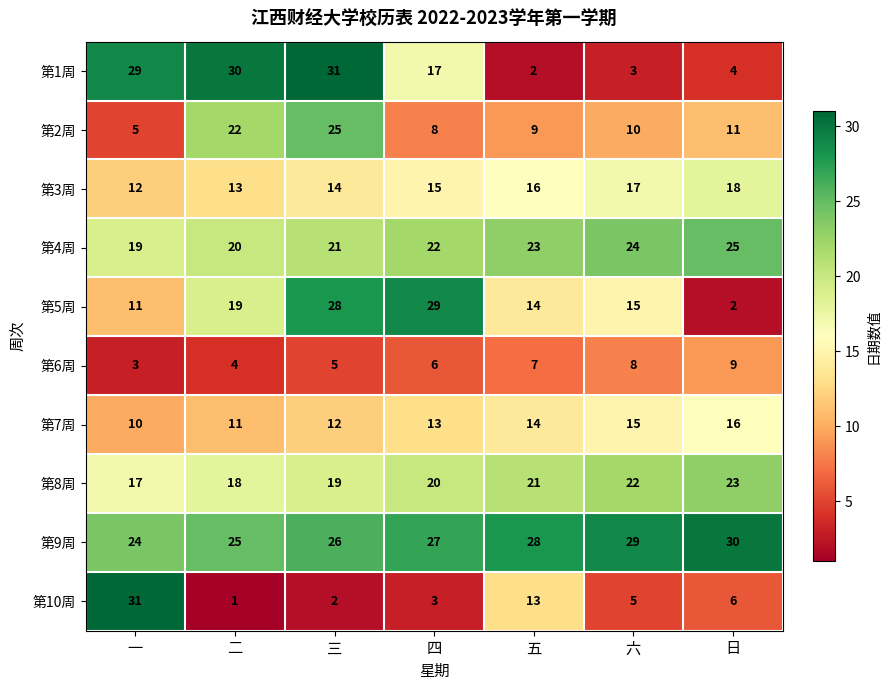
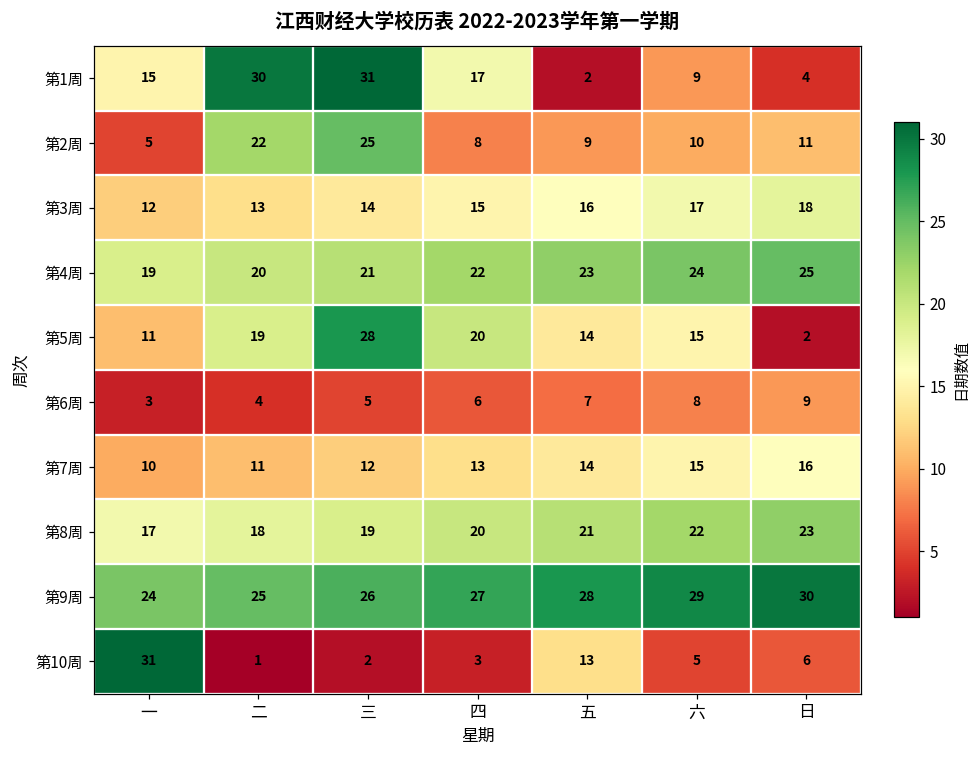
  {
    "第1周": {
-     "一": 29,
+     "一": 15,
      "二": 30,
      "三": 31,
      "四": 17,
      "五": 2,
-     "六": 3,
+     "六": 9,
      "日": 4
    },
    "第2周": {
      "一": 5,
      "二": 22,
      "三": 25,
      "四": 8,
      "五": 9,
      "六": 10,
      "日": 11
    },
    "第3周": {
      "一": 12,
      "二": 13,
      "三": 14,
      "四": 15,
      "五": 16,
      "六": 17,
      "日": 18
    },
    "第4周": {
      "一": 19,
      "二": 20,
      "三": 21,
      "四": 22,
      "五": 23,
      "六": 24,
      "日": 25
    },
    "第5周": {
      "一": 11,
      "二": 19,
      "三": 28,
-     "四": 29,
+     "四": 20,
      "五": 14,
      "六": 15,
      "日": 2
    },
    "第6周": {
      "一": 3,
      "二": 4,
      "三": 5,
      "四": 6,
      "五": 7,
      "六": 8,
      "日": 9
    },
    "第7周": {
      "一": 10,
      "二": 11,
      "三": 12,
      "四": 13,
      "五": 14,
      "六": 15,
      "日": 16
    },
    "第8周": {
      "一": 17,
      "二": 18,
      "三": 19,
      "四": 20,
      "五": 21,
      "六": 22,
      "日": 23
    },
    "第9周": {
      "一": 24,
      "二": 25,
      "三": 26,
      "四": 27,
      "五": 28,
      "六": 29,
      "日": 30
    },
    "第10周": {
      "一": 31,
      "二": 1,
      "三": 2,
      "四": 3,
      "五": 13,
      "六": 5,
      "日": 6
    }
  }
